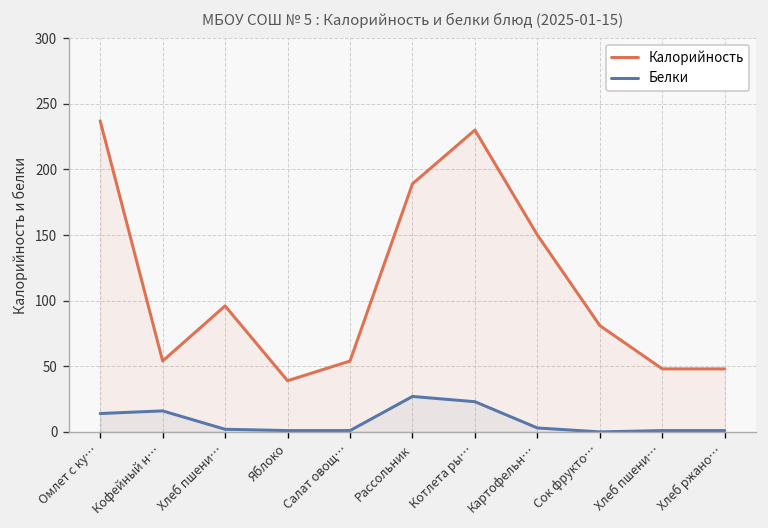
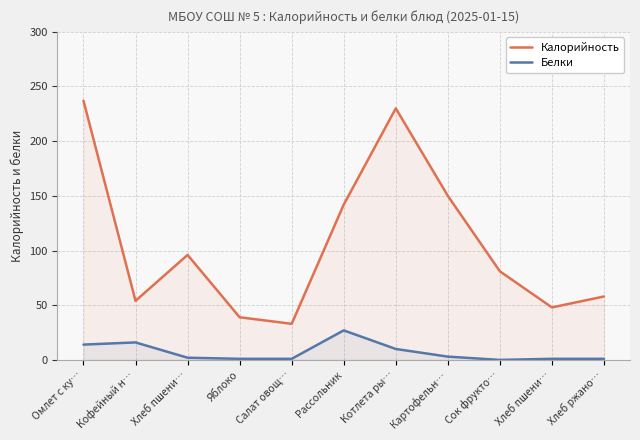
  {
    "Калорийность": {
      "Омлет с ку…": 237,
      "Кофейный н…": 54,
      "Яблоко": 39,
-     "Салат овощ…": 54,
-     "Рассольник": 189,
+     "Салат овощ…": 33,
+     "Рассольник": 142,
      "Котлета ры…": 230,
      "Картофельн…": 150,
      "Сок фрукто…": 81,
-     "Хлеб ржано…": 48
+     "Хлеб ржано…": 58
    },
    "Белки": {
      "Омлет с ку…": 14,
      "Кофейный н…": 16,
      "Яблоко": 1,
      "Салат овощ…": 1,
      "Рассольник": 27,
-     "Котлета ры…": 23,
+     "Котлета ры…": 10,
      "Картофельн…": 3,
      "Сок фрукто…": 0,
      "Хлеб ржано…": 1
    }
  }
